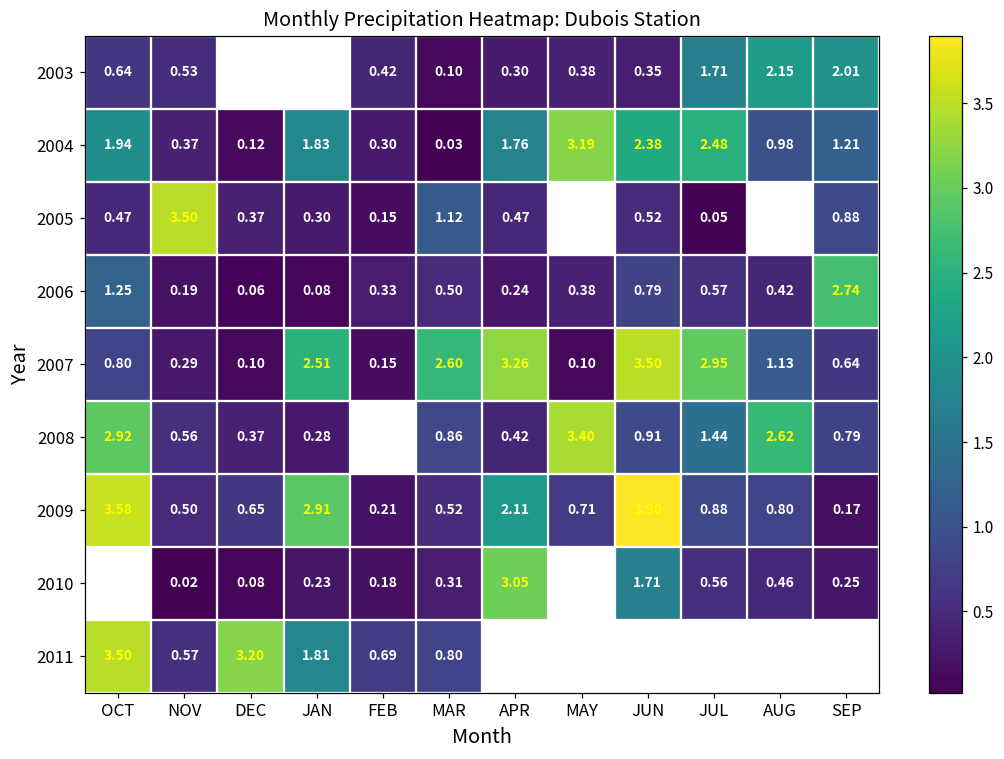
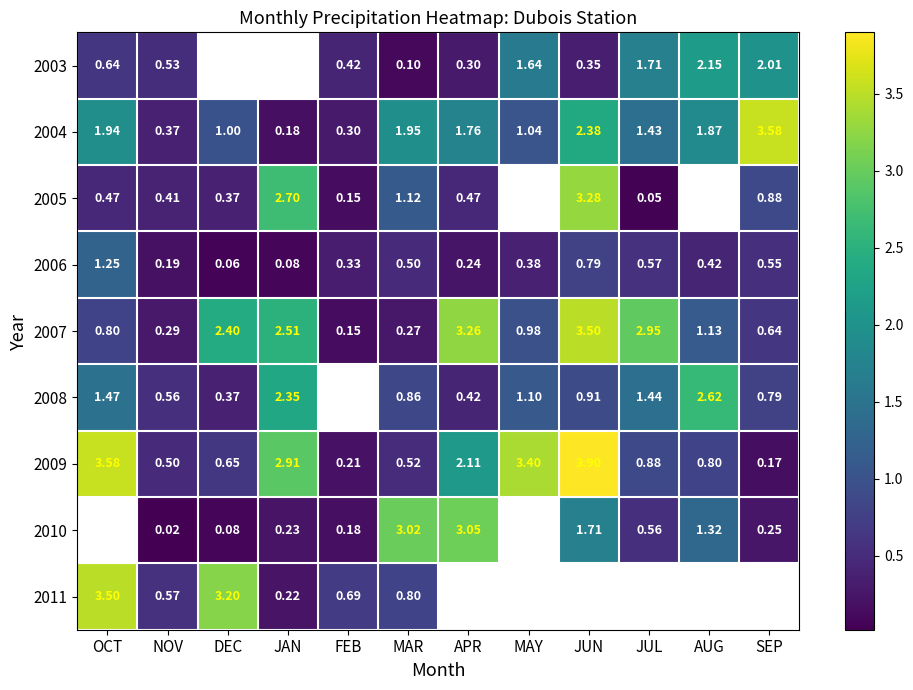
  {
    "2003": {
      "OCT": 0.64,
      "NOV": 0.53,
      "FEB": 0.42,
      "MAR": 0.10,
      "APR": 0.30,
-     "MAY": 0.38,
+     "MAY": 1.64,
      "JUN": 0.35,
      "JUL": 1.71,
      "AUG": 2.15,
      "SEP": 2.01
    },
    "2004": {
      "OCT": 1.94,
      "NOV": 0.37,
-     "DEC": 0.12,
-     "JAN": 1.83,
+     "DEC": 1.00,
+     "JAN": 0.18,
      "FEB": 0.30,
-     "MAR": 0.03,
+     "MAR": 1.95,
      "APR": 1.76,
-     "MAY": 3.19,
+     "MAY": 1.04,
      "JUN": 2.38,
-     "JUL": 2.48,
-     "AUG": 0.98,
-     "SEP": 1.21
+     "JUL": 1.43,
+     "AUG": 1.87,
+     "SEP": 3.58
    },
    "2005": {
      "OCT": 0.47,
-     "NOV": 3.50,
+     "NOV": 0.41,
      "DEC": 0.37,
-     "JAN": 0.30,
+     "JAN": 2.70,
      "FEB": 0.15,
      "MAR": 1.12,
      "APR": 0.47,
-     "JUN": 0.52,
+     "JUN": 3.28,
      "JUL": 0.05,
      "SEP": 0.88
    },
    "2006": {
      "OCT": 1.25,
      "NOV": 0.19,
      "DEC": 0.06,
      "JAN": 0.08,
      "FEB": 0.33,
      "MAR": 0.50,
      "APR": 0.24,
      "MAY": 0.38,
      "JUN": 0.79,
      "JUL": 0.57,
      "AUG": 0.42,
-     "SEP": 2.74
+     "SEP": 0.55
    },
    "2007": {
      "OCT": 0.80,
      "NOV": 0.29,
-     "DEC": 0.10,
+     "DEC": 2.40,
      "JAN": 2.51,
      "FEB": 0.15,
-     "MAR": 2.60,
+     "MAR": 0.27,
      "APR": 3.26,
-     "MAY": 0.10,
+     "MAY": 0.98,
      "JUN": 3.50,
      "JUL": 2.95,
      "AUG": 1.13,
      "SEP": 0.64
    },
    "2008": {
-     "OCT": 2.92,
+     "OCT": 1.47,
      "NOV": 0.56,
      "DEC": 0.37,
-     "JAN": 0.28,
+     "JAN": 2.35,
      "MAR": 0.86,
      "APR": 0.42,
-     "MAY": 3.40,
+     "MAY": 1.10,
      "JUN": 0.91,
      "JUL": 1.44,
      "AUG": 2.62,
      "SEP": 0.79
    },
    "2009": {
      "OCT": 3.58,
      "NOV": 0.50,
      "DEC": 0.65,
      "JAN": 2.91,
      "FEB": 0.21,
      "MAR": 0.52,
      "APR": 2.11,
-     "MAY": 0.71,
+     "MAY": 3.40,
      "JUL": 0.88,
      "AUG": 0.80,
      "SEP": 0.17
    },
    "2010": {
      "NOV": 0.02,
      "DEC": 0.08,
      "JAN": 0.23,
      "FEB": 0.18,
-     "MAR": 0.31,
+     "MAR": 3.02,
      "APR": 3.05,
      "JUN": 1.71,
      "JUL": 0.56,
-     "AUG": 0.46,
+     "AUG": 1.32,
      "SEP": 0.25
    },
    "2011": {
      "OCT": 3.50,
      "NOV": 0.57,
      "DEC": 3.20,
-     "JAN": 1.81,
+     "JAN": 0.22,
      "FEB": 0.69,
      "MAR": 0.80
    }
  }
